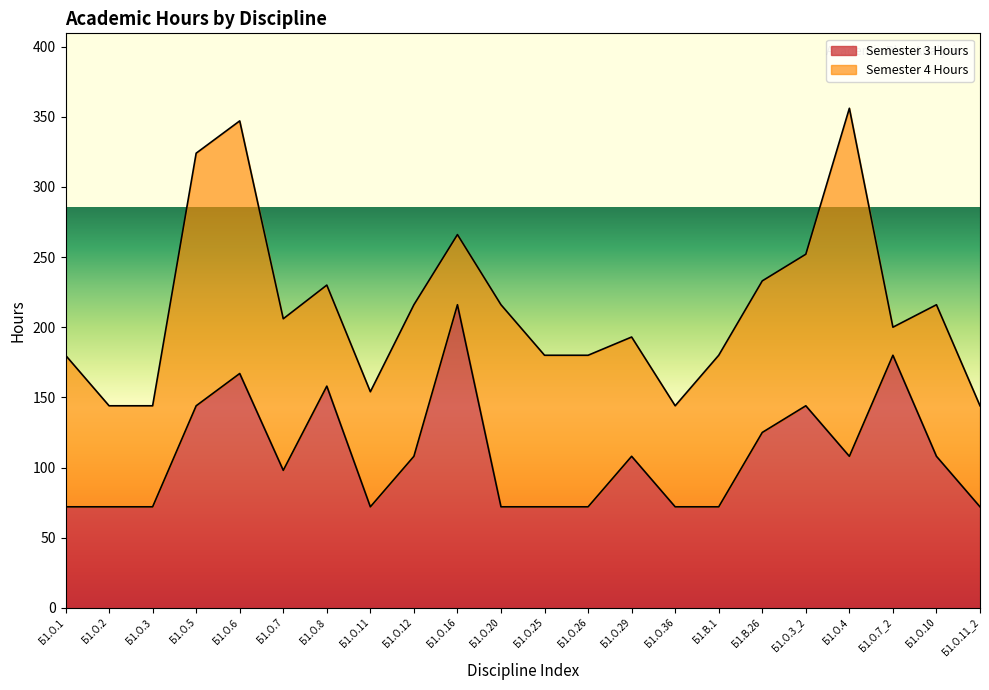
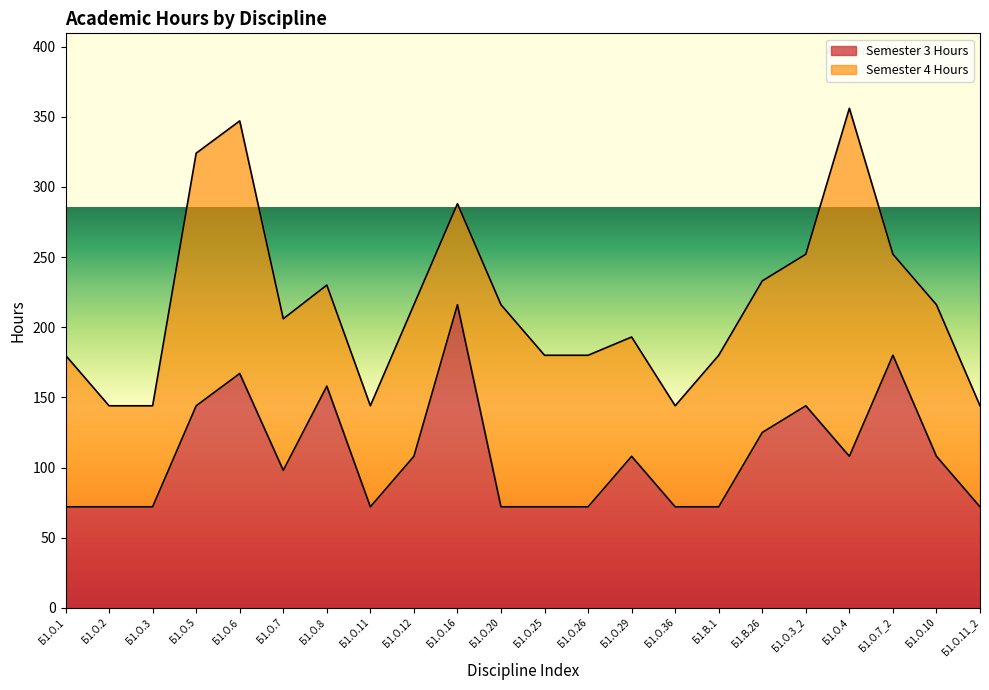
  {
    "Semester 3 Hours": {
      "Б1.О.1": 72,
      "Б1.О.2": 72,
      "Б1.О.3": 72,
      "Б1.О.5": 144,
      "Б1.О.6": 167,
      "Б1.О.7": 98,
      "Б1.О.8": 158,
      "Б1.О.11": 72,
      "Б1.О.12": 108,
      "Б1.О.16": 216,
      "Б1.О.20": 72,
      "Б1.О.25": 72,
      "Б1.О.26": 72,
      "Б1.О.29": 108,
      "Б1.О.36": 72,
      "Б1.В.1": 72,
      "Б1.В.26": 125,
      "Б1.О.3_2": 144,
      "Б1.О.4": 108,
      "Б1.О.7_2": 180,
      "Б1.О.10": 108,
      "Б1.О.11_2": 72
    },
    "Semester 4 Hours": {
      "Б1.О.1": 108,
      "Б1.О.2": 72,
      "Б1.О.3": 72,
      "Б1.О.5": 180,
      "Б1.О.6": 180,
      "Б1.О.7": 108,
      "Б1.О.8": 72,
-     "Б1.О.11": 82,
+     "Б1.О.11": 72,
      "Б1.О.12": 108,
-     "Б1.О.16": 50,
+     "Б1.О.16": 72,
      "Б1.О.20": 144,
      "Б1.О.25": 108,
      "Б1.О.26": 108,
      "Б1.О.29": 85,
      "Б1.О.36": 72,
      "Б1.В.1": 108,
      "Б1.В.26": 108,
      "Б1.О.3_2": 108,
      "Б1.О.4": 248,
-     "Б1.О.7_2": 20,
+     "Б1.О.7_2": 72,
      "Б1.О.10": 108,
      "Б1.О.11_2": 72
    }
  }
